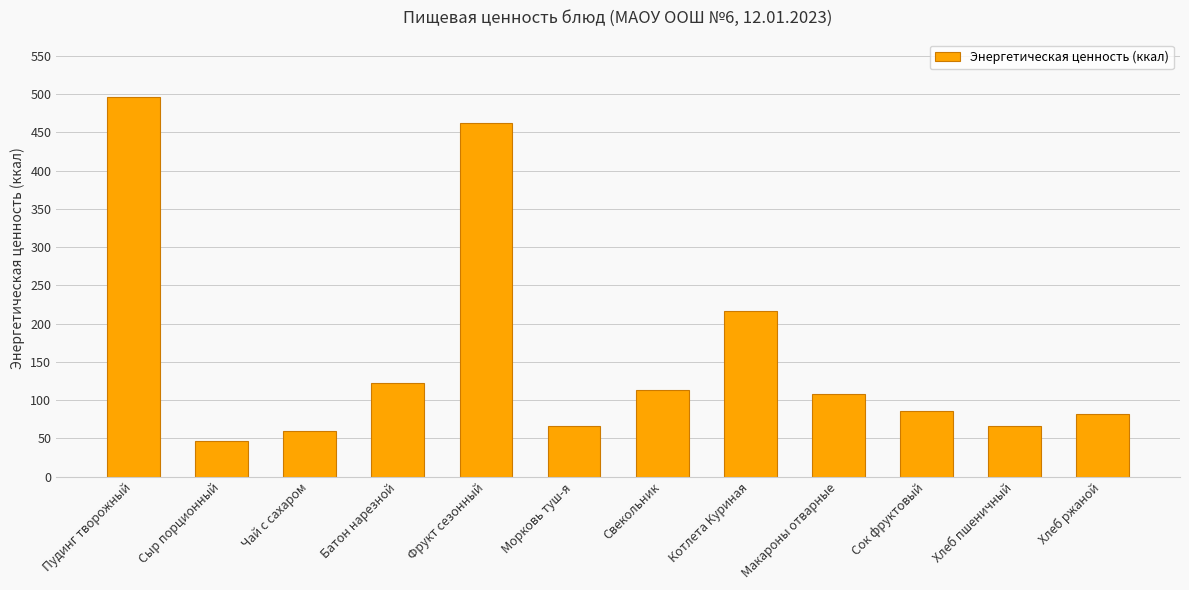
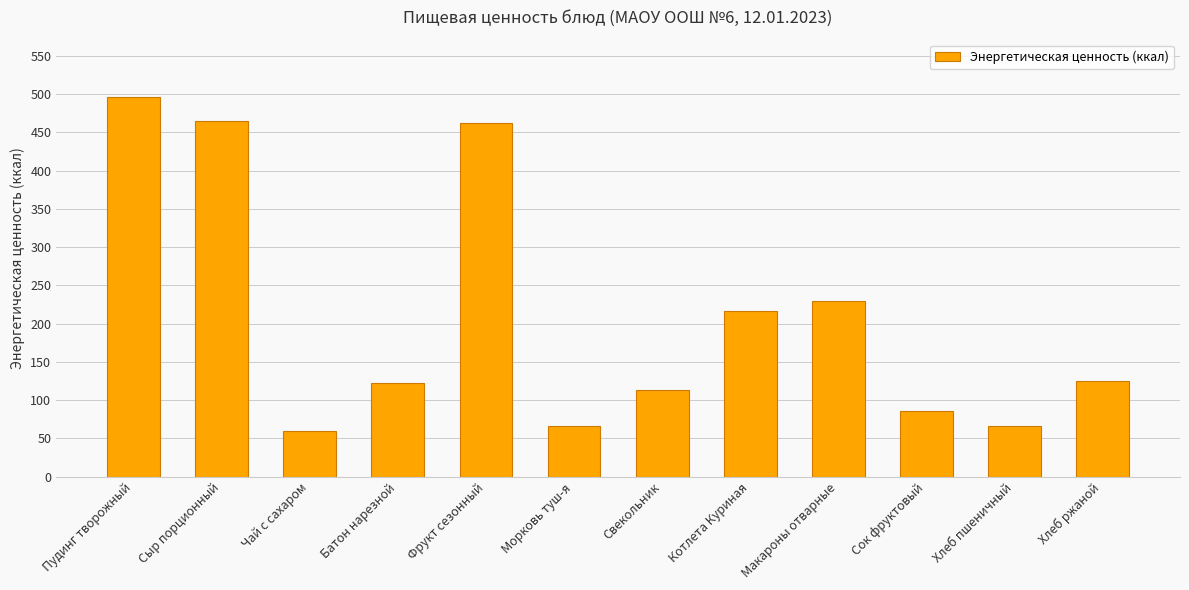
  {
    "Пудинг творожный": 500,
-   "Сыр порционный": 50,
+   "Сыр порционный": 470,
    "Чай с сахаром": 60,
    "Батон нарезной": 120,
    "Фрукт сезонный": 460,
    "Морковь туш-я": 70,
    "Свекольник": 110,
    "Котлета Куриная": 220,
-   "Макароны отварные": 110,
+   "Макароны отварные": 230,
    "Сок фруктовый": 90,
    "Хлеб пшеничный": 70,
-   "Хлеб ржаной": 80
+   "Хлеб ржаной": 130
  }
